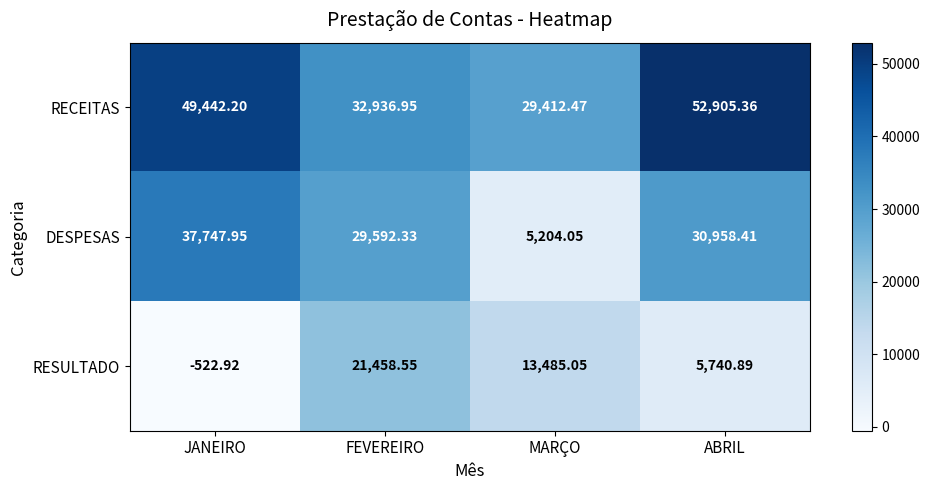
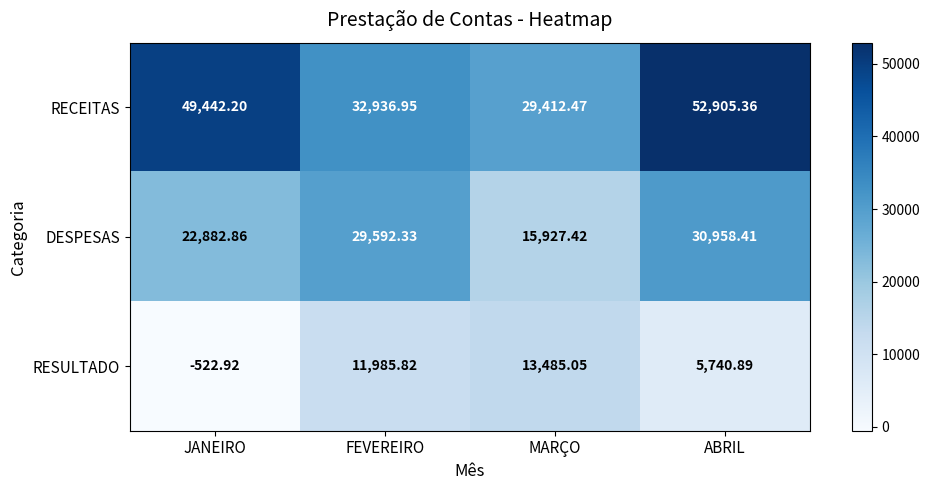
  {
    "RECEITAS": {
      "JANEIRO": "49,442.20",
      "FEVEREIRO": "32,936.95",
      "MARÇO": "29,412.47",
      "ABRIL": "52,905.36"
    },
    "DESPESAS": {
-     "JANEIRO": "37,747.95",
+     "JANEIRO": "22,882.86",
      "FEVEREIRO": "29,592.33",
-     "MARÇO": "5,204.05",
+     "MARÇO": "15,927.42",
      "ABRIL": "30,958.41"
    },
    "RESULTADO": {
      "JANEIRO": "-522.92",
-     "FEVEREIRO": "21,458.55",
+     "FEVEREIRO": "11,985.82",
      "MARÇO": "13,485.05",
      "ABRIL": "5,740.89"
    }
  }
